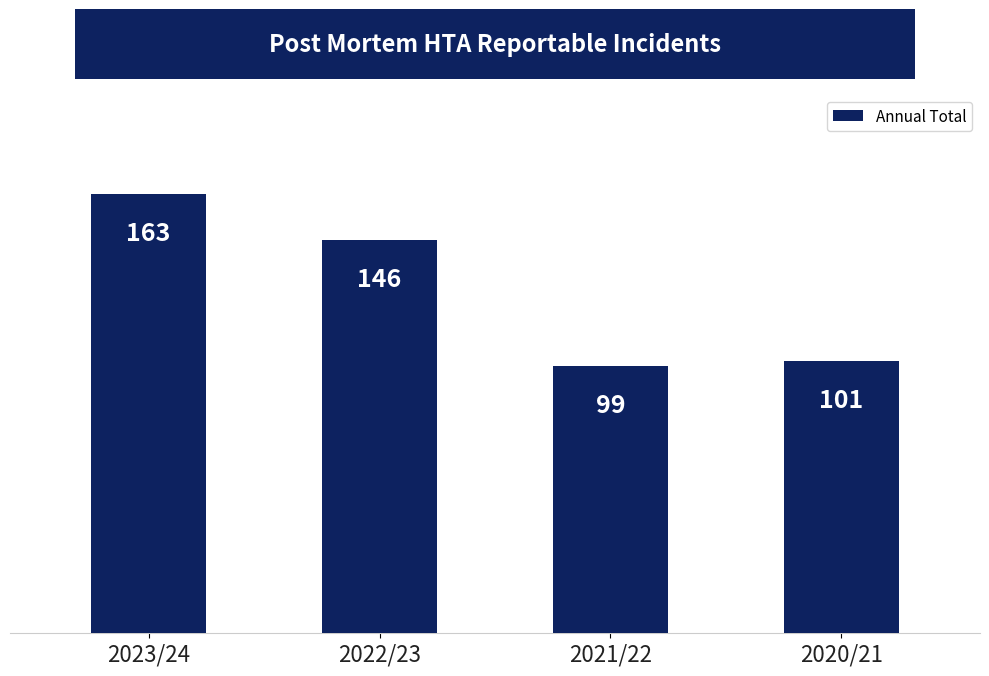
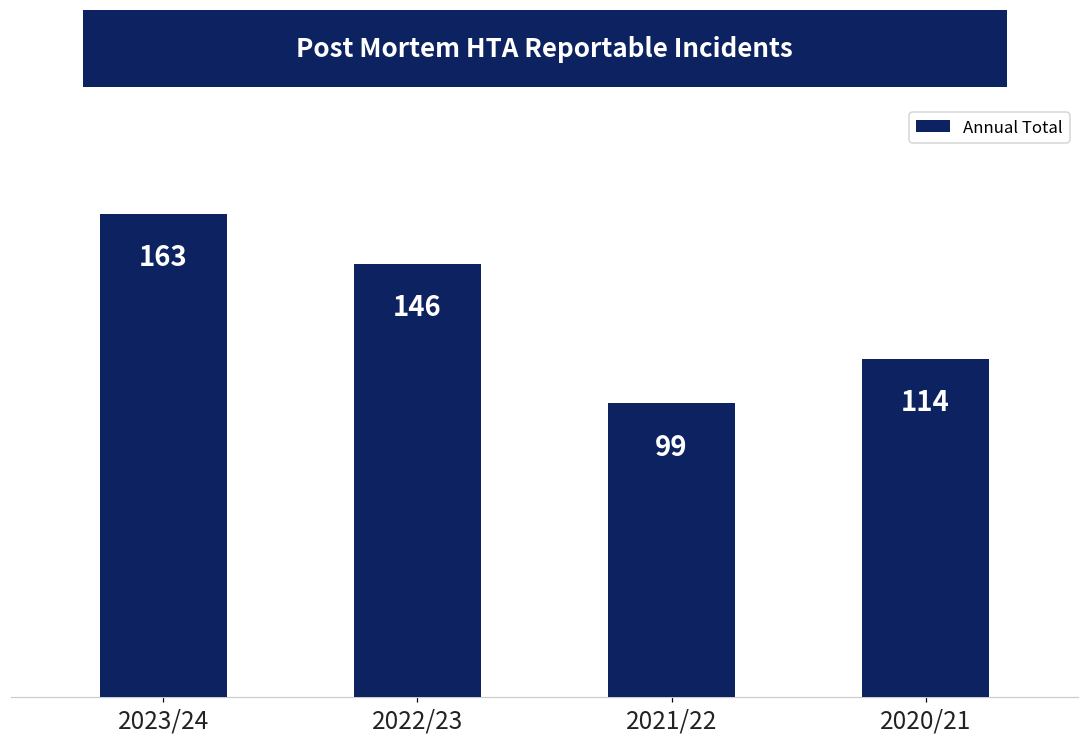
  {
    "2023/24": 163,
    "2022/23": 146,
    "2021/22": 99,
-   "2020/21": 101
+   "2020/21": 114
  }
